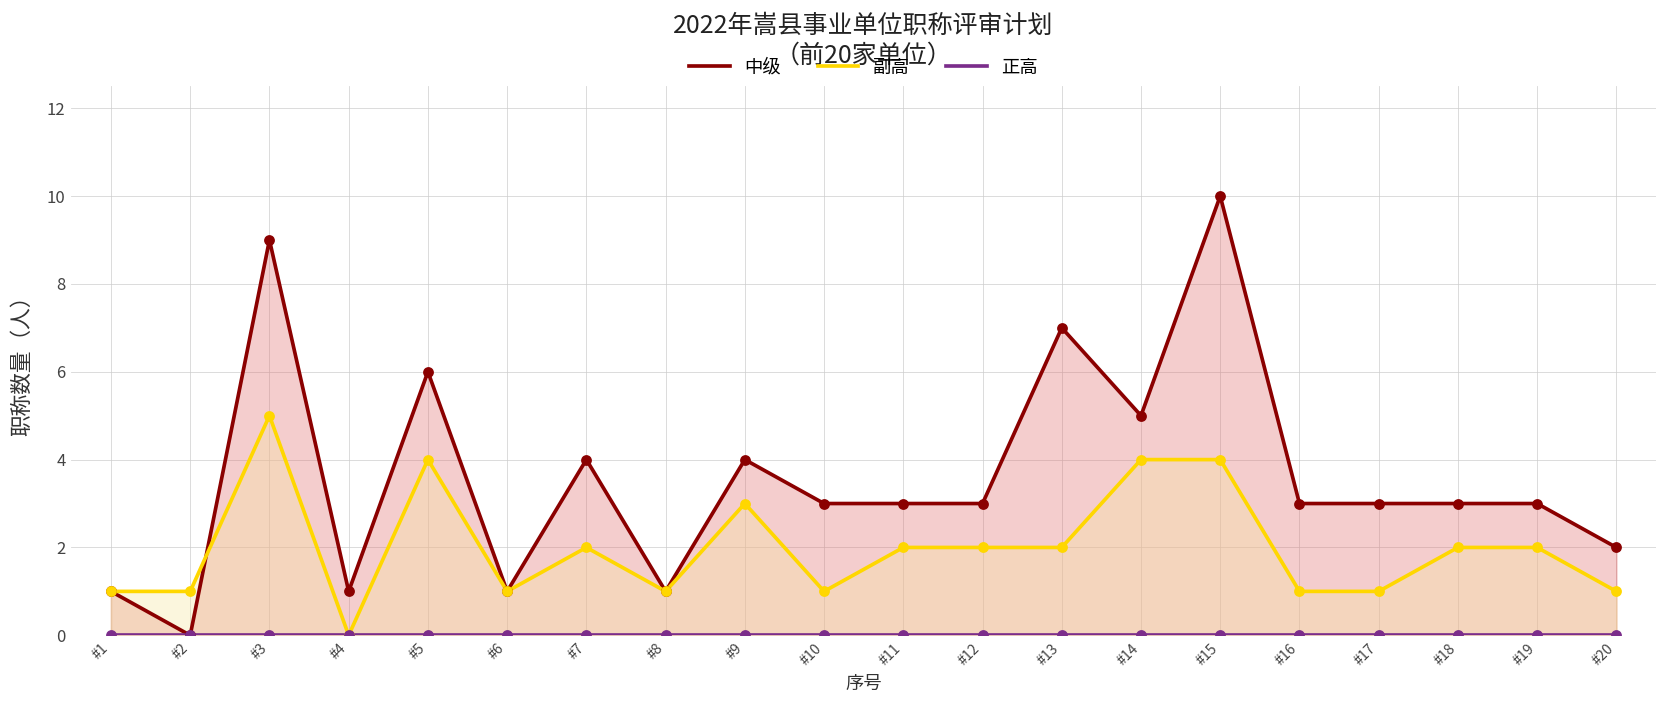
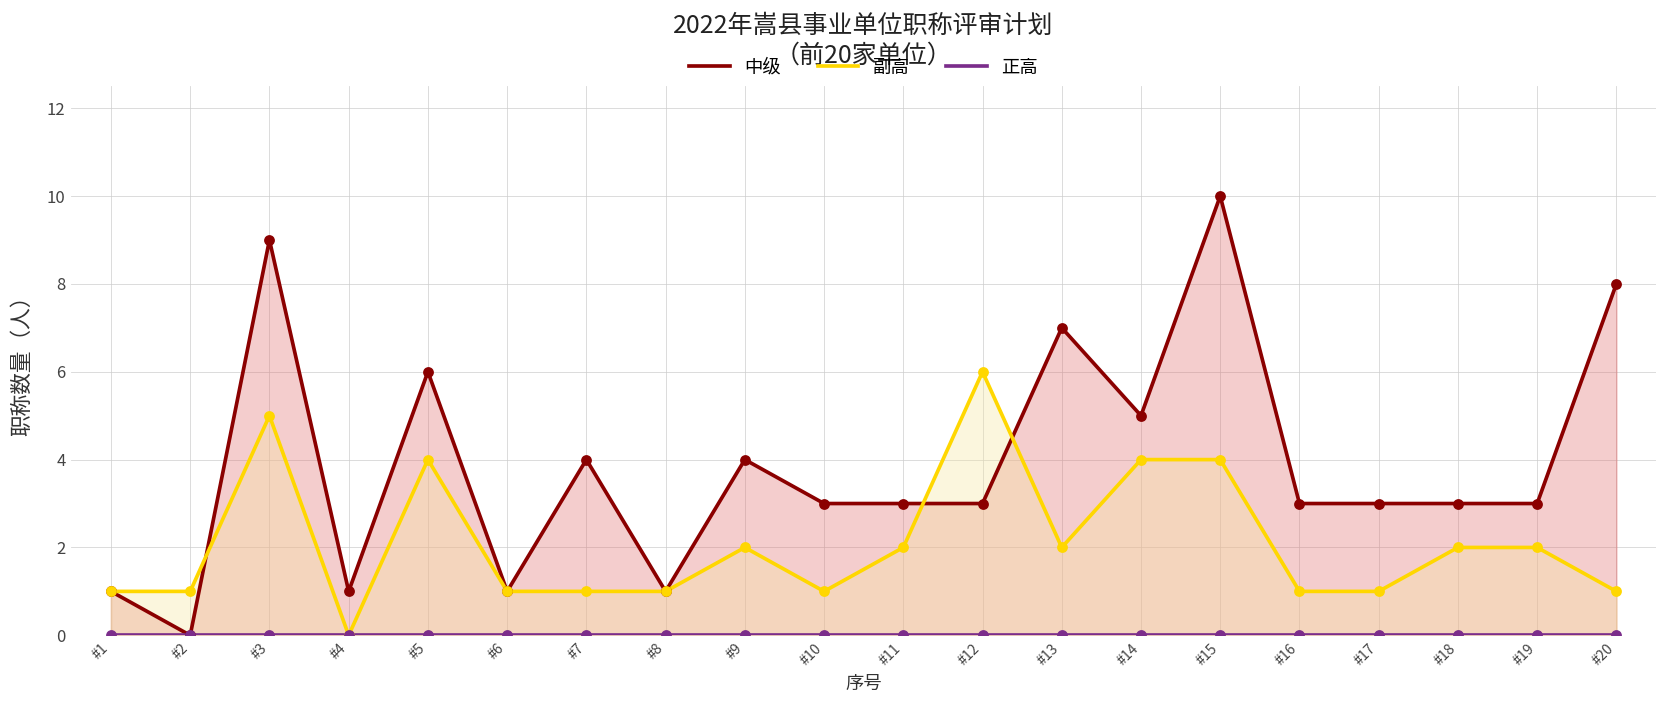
  {
    "中级": {
      "#3": 9,
      "#4": 1,
      "#5": 6,
      "#7": 4,
      "#9": 4,
      "#10": 3,
      "#11": 3,
      "#12": 3,
      "#13": 7,
      "#14": 5,
      "#15": 10,
      "#16": 3,
      "#17": 3,
      "#18": 3,
      "#19": 3,
-     "#20": 2
+     "#20": 8
    },
    "副高": {
      "#2": 1,
      "#3": 5,
      "#5": 4,
-     "#7": 2,
-     "#9": 3,
+     "#7": 1,
+     "#9": 2,
      "#10": 1,
      "#11": 2,
-     "#12": 2,
+     "#12": 6,
      "#13": 2,
      "#14": 4,
      "#15": 4,
      "#16": 1,
      "#17": 1,
      "#18": 2,
      "#19": 2,
      "#20": 1
    },
    "正高": {
      "#1": 0,
      "#3": 0,
      "#5": 0,
      "#6": 0,
      "#7": 0,
      "#8": 0,
      "#9": 0,
      "#10": 0,
      "#11": 0,
      "#12": 0,
      "#13": 0,
      "#14": 0,
      "#15": 0,
      "#16": 0,
      "#17": 0,
      "#18": 0,
      "#19": 0,
      "#20": 0
    }
  }
